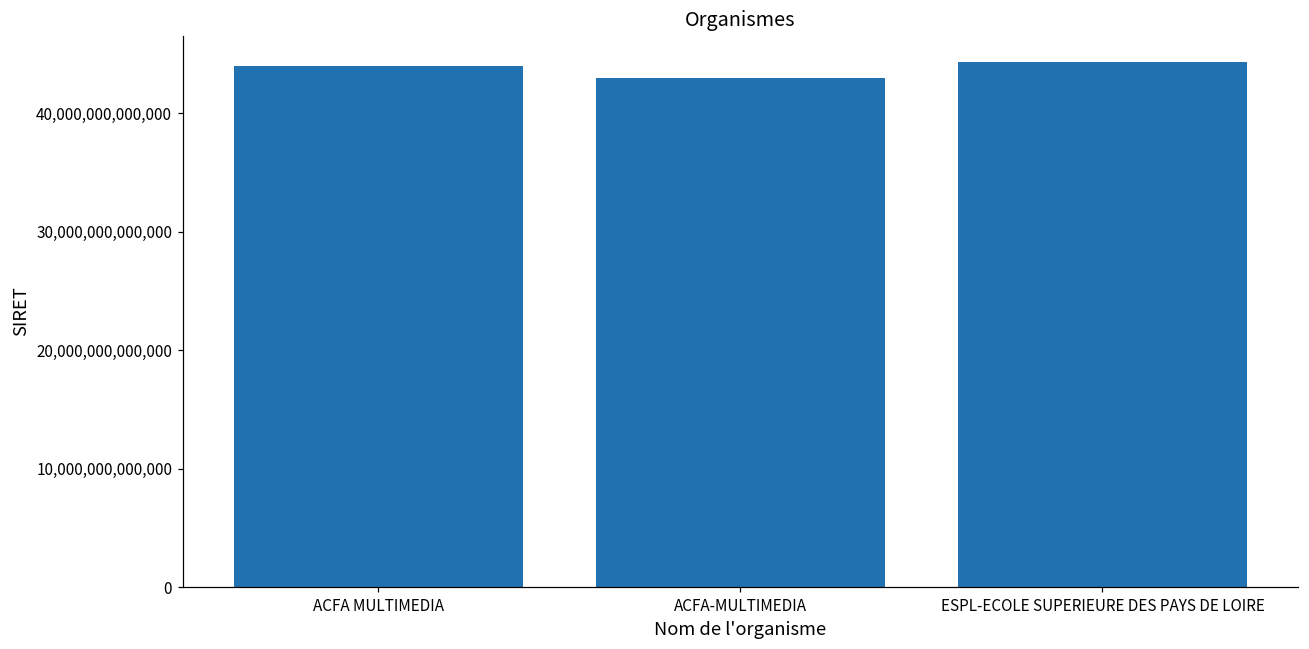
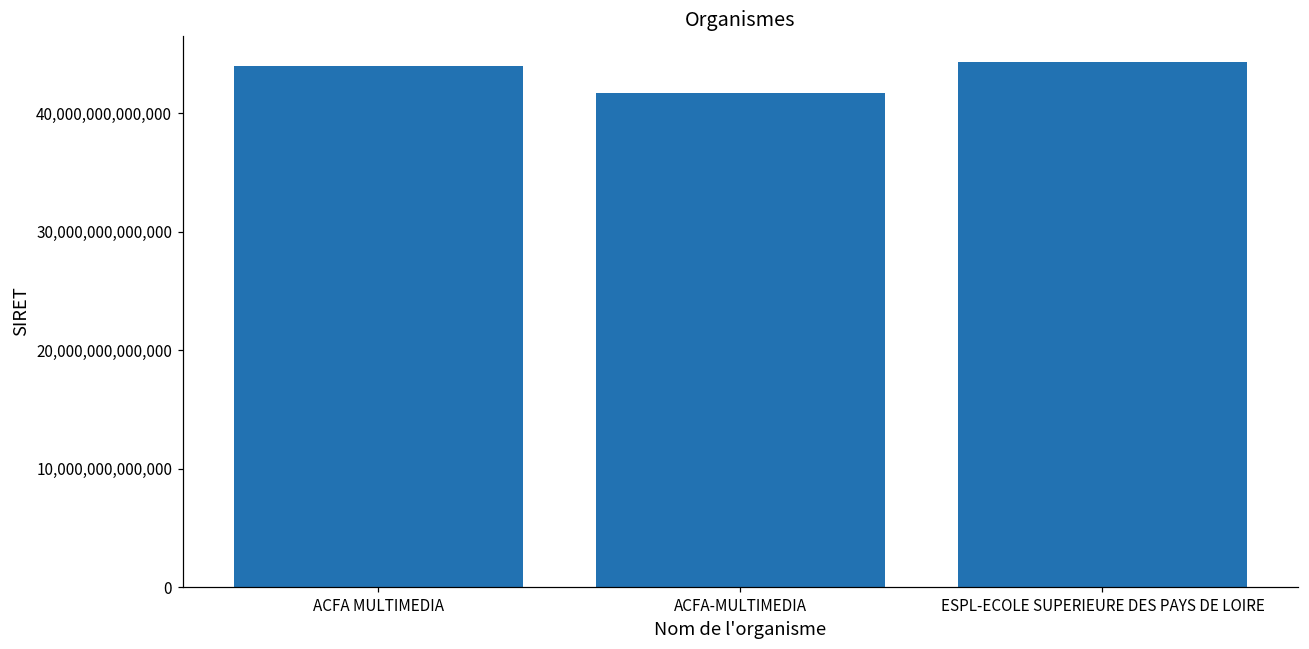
  {
    "ACFA MULTIMEDIA": "44,000,000,000,000",
-   "ACFA-MULTIMEDIA": "43,000,000,000,000",
+   "ACFA-MULTIMEDIA": "41,700,000,000,000",
    "ESPL-ECOLE SUPERIEURE DES PAYS DE LOIRE": "44,300,000,000,000"
  }
